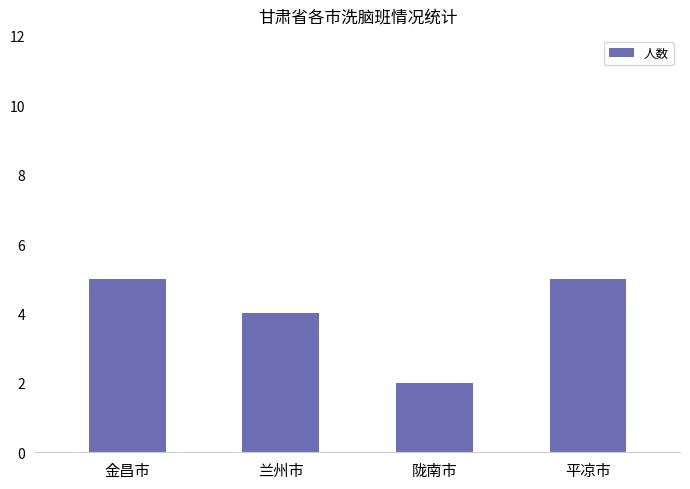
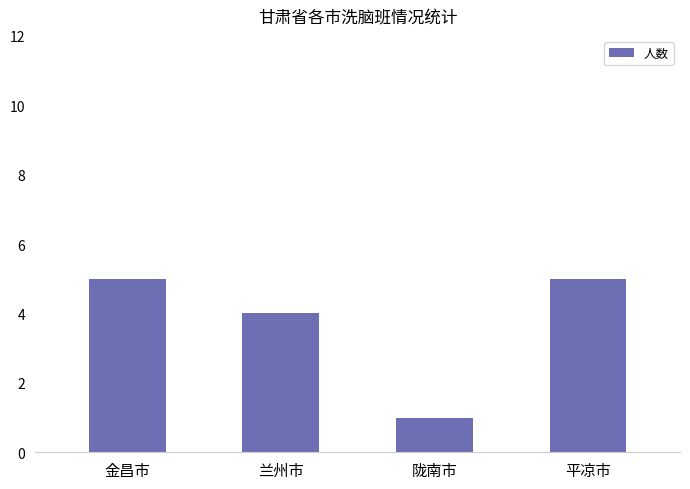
  {
    "金昌市": 5,
    "兰州市": 4,
-   "陇南市": 2,
+   "陇南市": 1,
    "平凉市": 5
  }
